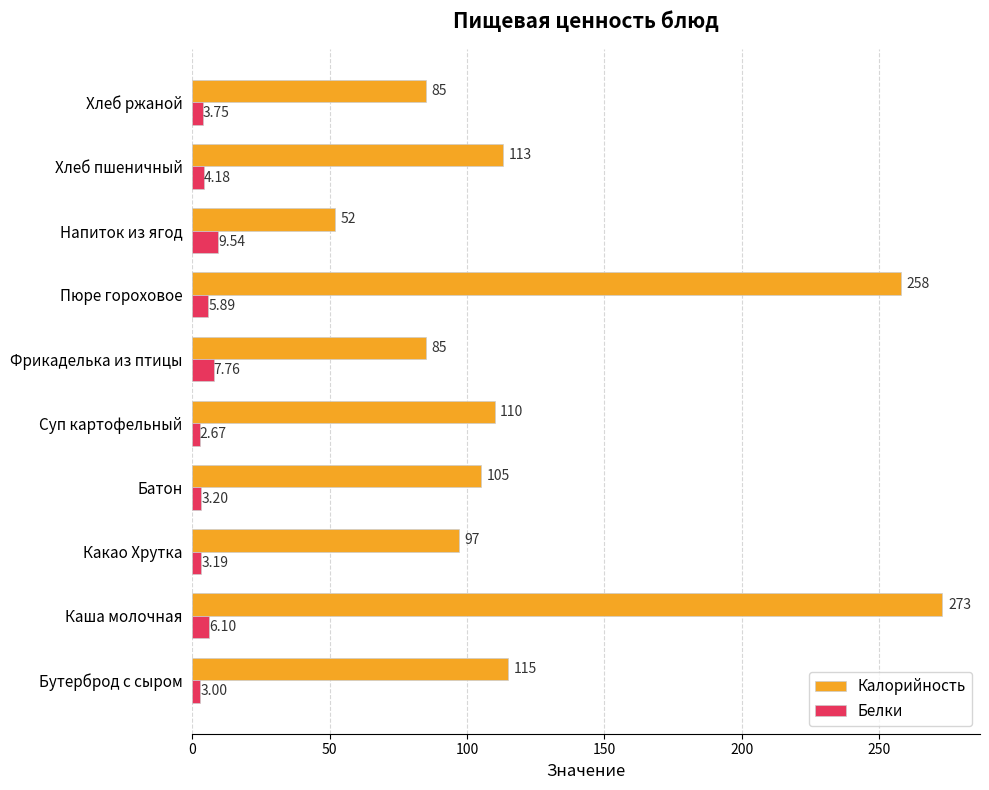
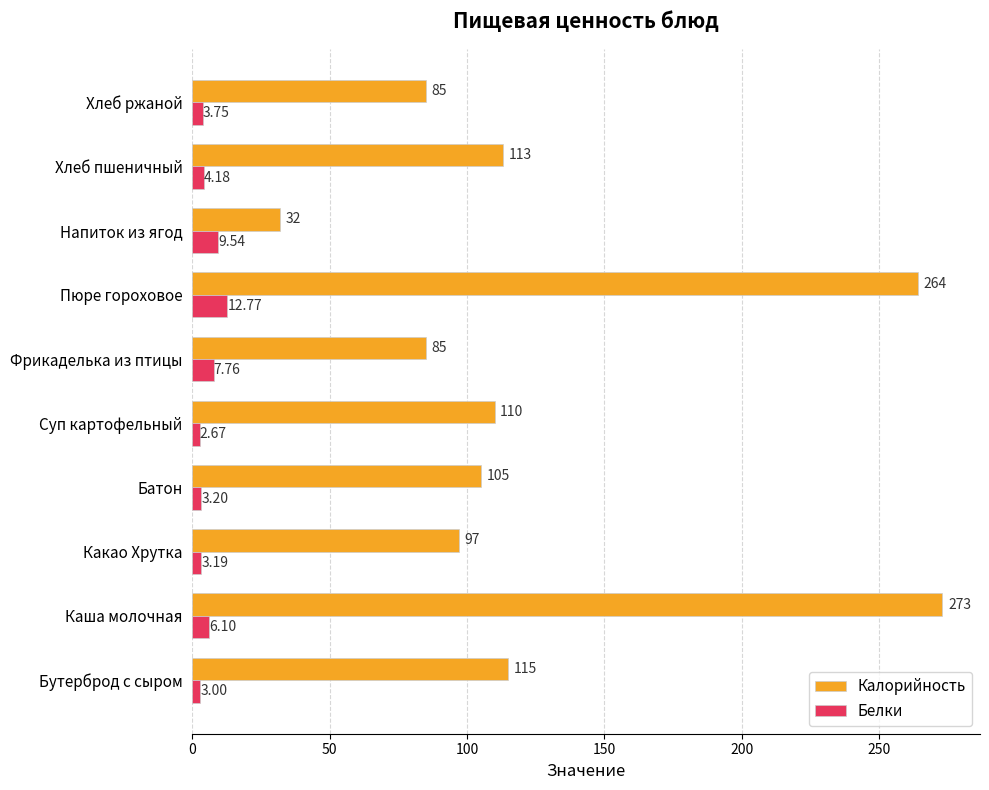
  {
    "Калорийность": {
      "Хлеб ржаной": 85,
      "Хлеб пшеничный": 113,
-     "Напиток из ягод": 52,
-     "Пюре гороховое": 258,
+     "Напиток из ягод": 32,
+     "Пюре гороховое": 264,
      "Фрикаделька из птицы": 85,
      "Суп картофельный": 110,
      "Батон": 105,
      "Какао Хрутка": 97,
      "Каша молочная": 273,
      "Бутерброд с сыром": 115
    },
    "Белки": {
      "Хлеб ржаной": 3.75,
      "Хлеб пшеничный": 4.18,
      "Напиток из ягод": 9.54,
-     "Пюре гороховое": 5.89,
+     "Пюре гороховое": 12.77,
      "Фрикаделька из птицы": 7.76,
      "Суп картофельный": 2.67,
      "Батон": 3.20,
      "Какао Хрутка": 3.19,
      "Каша молочная": 6.10,
      "Бутерброд с сыром": 3.00
    }
  }
